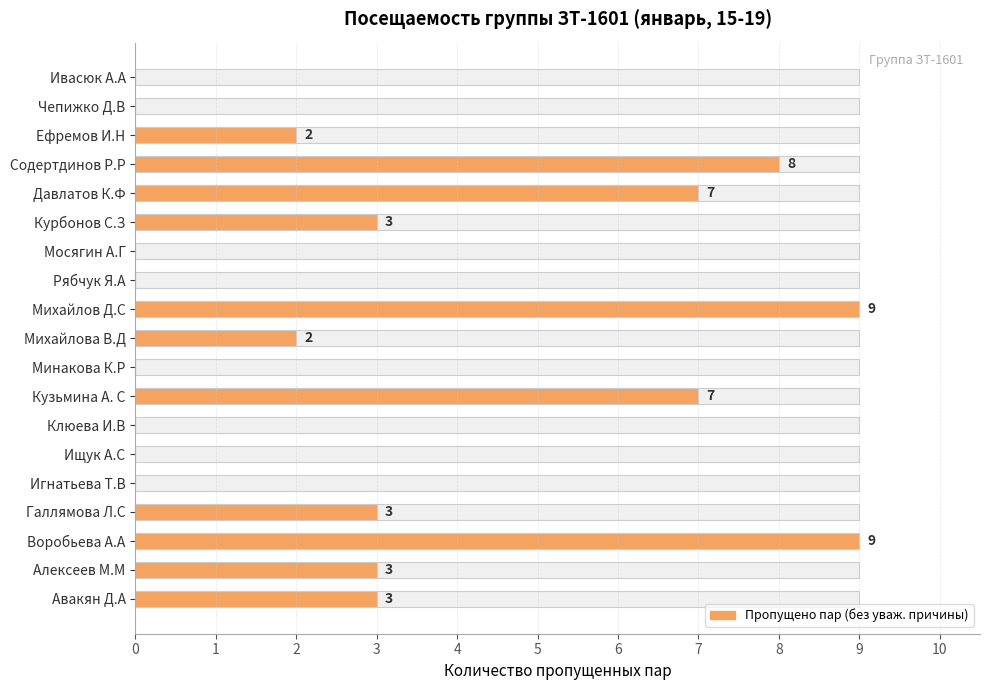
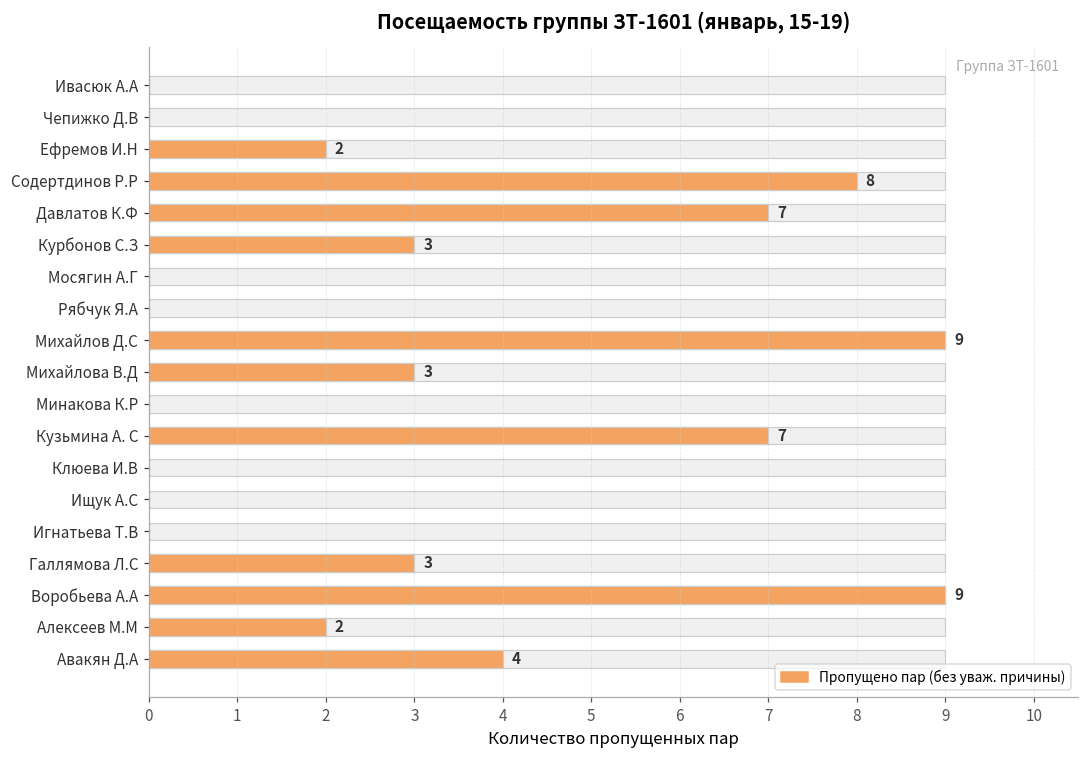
  {
    "Пропущено пар (без уваж. причины)": {
      "Михайлов Д.С": 9,
-     "Михайлова В.Д": 2,
+     "Михайлова В.Д": 3,
      "Воробьева А.А": 9,
-     "Алексеев М.М": 3,
-     "Авакян Д.А": 3
+     "Алексеев М.М": 2,
+     "Авакян Д.А": 4
    }
  }
